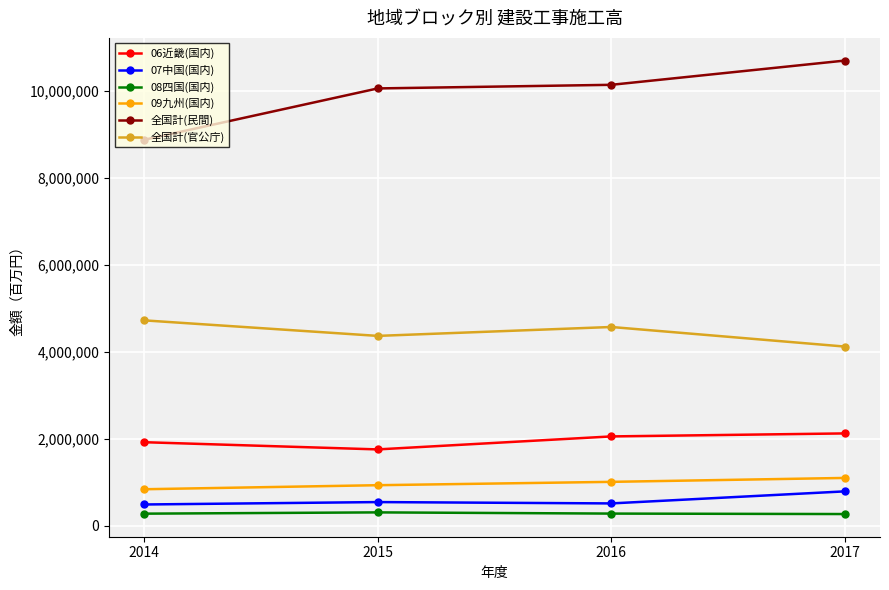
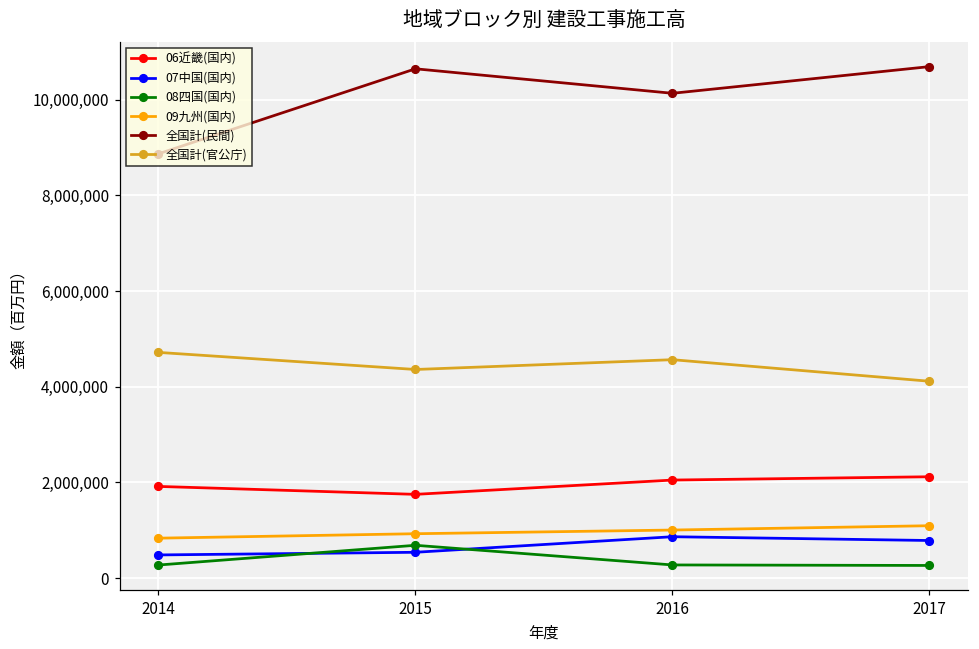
  {
    "06近畿(国内)": {
      "2014": "1,900,000",
      "2015": "1,800,000",
      "2016": "2,100,000",
      "2017": "2,100,000"
    },
    "07中国(国内)": {
      "2014": "500,000",
      "2015": "500,000",
-     "2016": "500,000",
+     "2016": "900,000",
      "2017": "800,000"
    },
    "08四国(国内)": {
      "2014": "300,000",
-     "2015": "300,000",
+     "2015": "700,000",
      "2016": "300,000",
      "2017": "300,000"
    },
    "全国計(民間)": {
-     "2015": "10,100,000",
+     "2015": "10,600,000",
      "2016": "10,100,000",
      "2017": "10,700,000"
    }
  }
